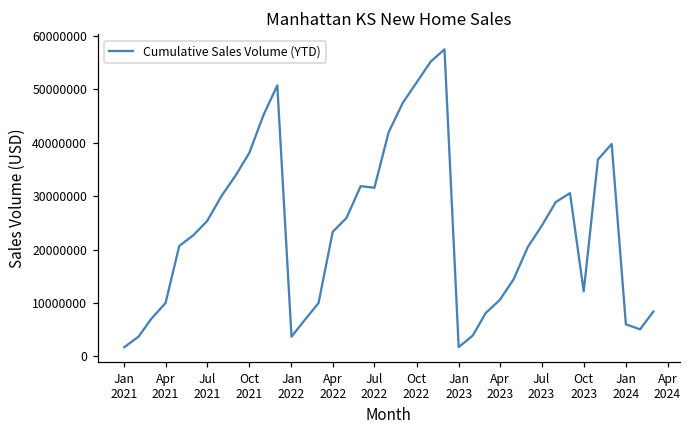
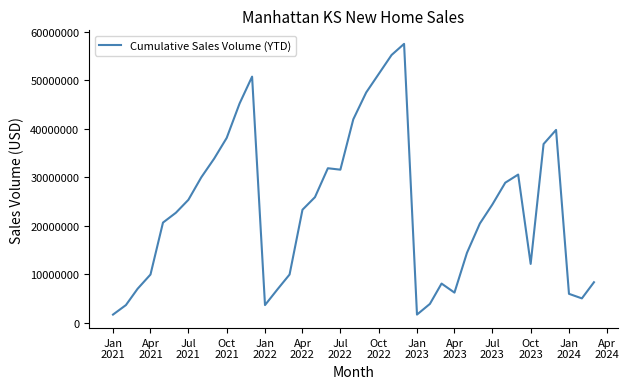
  {
    "Jan 2021": 2000000,
    "Apr 2021": 10000000,
    "Jul 2021": 25000000,
    "Oct 2021": 38000000,
    "Jan 2022": 4000000,
    "Apr 2022": 23000000,
    "Jul 2022": 32000000,
    "Oct 2022": 51000000,
    "Jan 2023": 2000000,
-   "Apr 2023": 11000000,
+   "Apr 2023": 6000000,
    "Jul 2023": 24000000,
    "Oct 2023": 12000000,
    "Jan 2024": 6000000
  }
